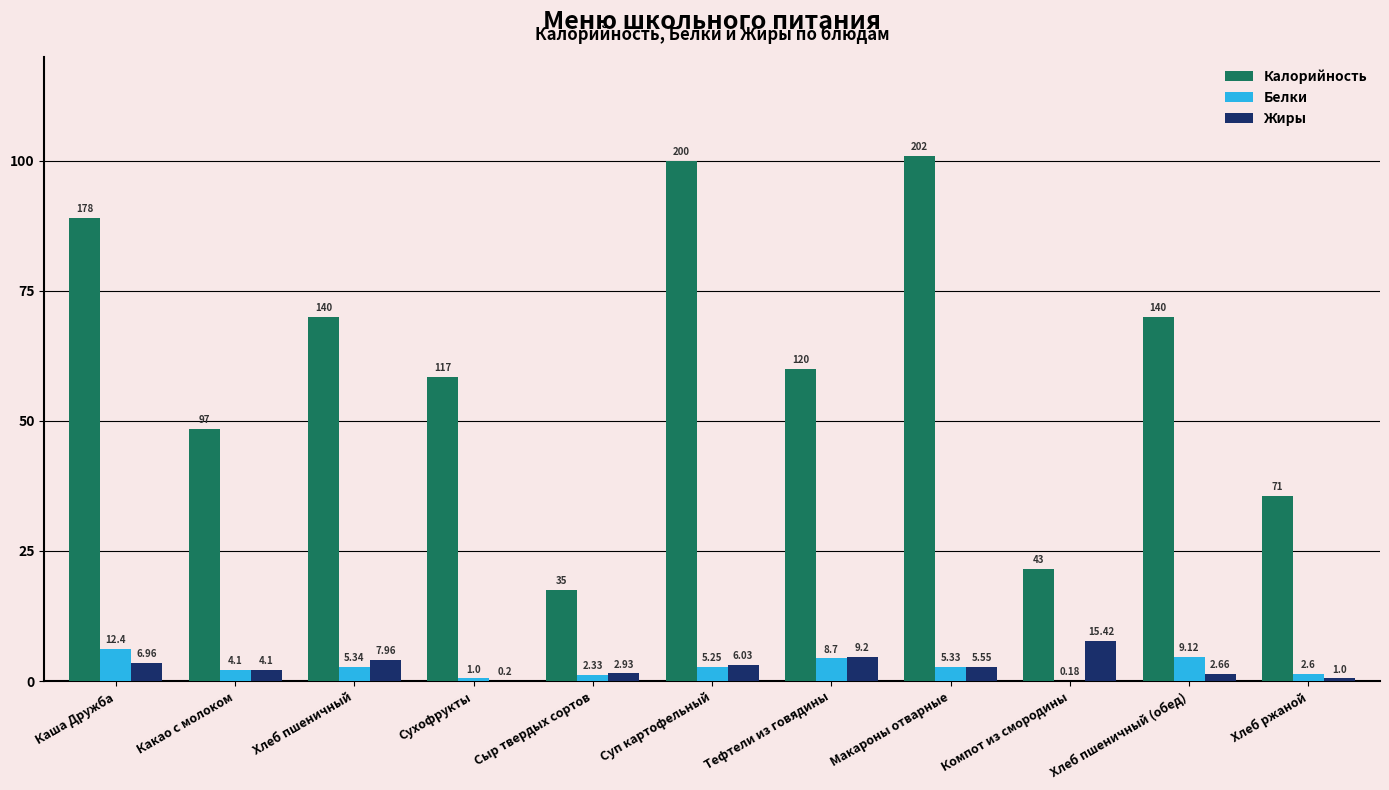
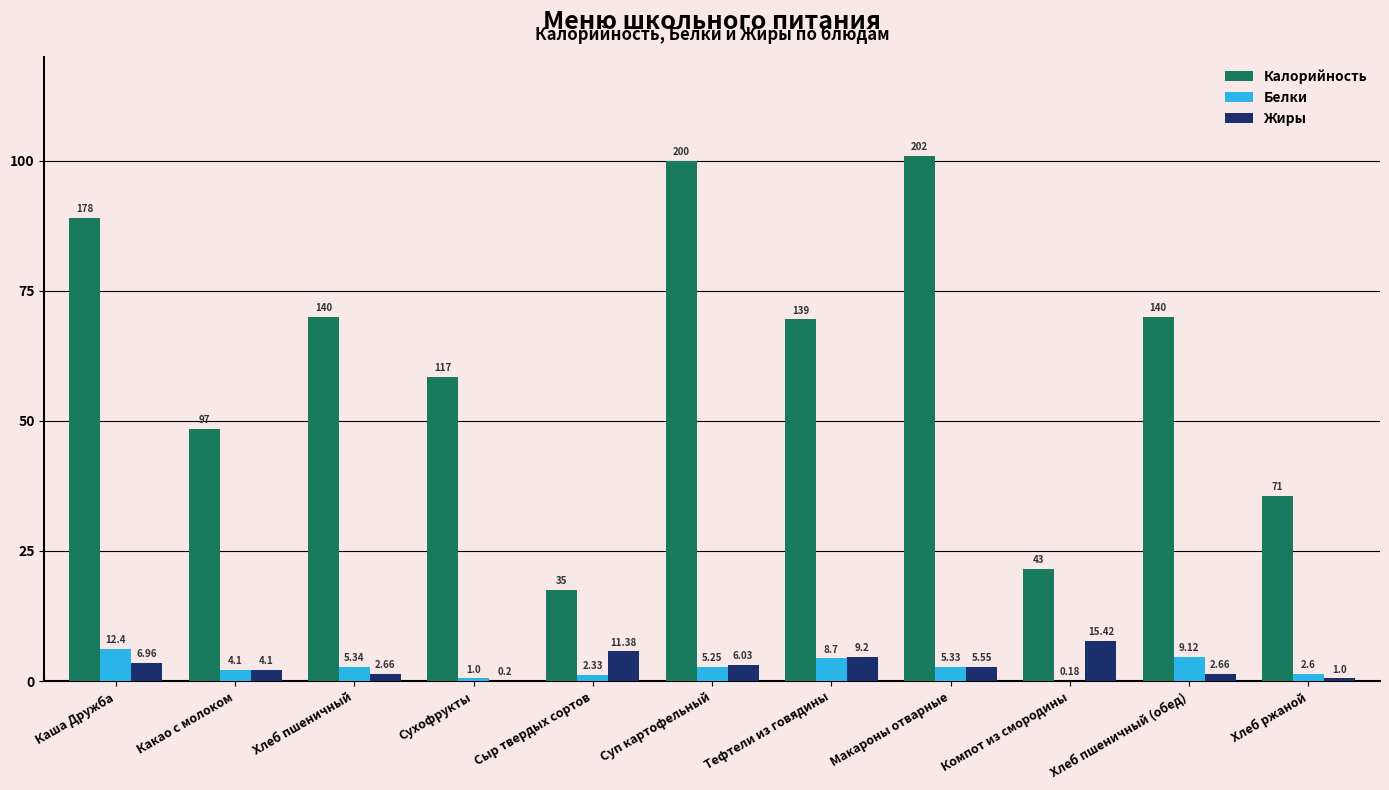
  {
    "Калорийность": {
      "Каша Дружба": 178,
      "Какао с молоком": 97,
      "Хлеб пшеничный": 140,
      "Сухофрукты": 117,
      "Сыр твердых сортов": 35,
      "Суп картофельный": 200,
-     "Тефтели из говядины": 120,
+     "Тефтели из говядины": 139,
      "Макароны отварные": 202,
      "Компот из смородины": 43,
      "Хлеб пшеничный (обед)": 140,
      "Хлеб ржаной": 71
    },
    "Белки": {
      "Каша Дружба": 12.4,
      "Какао с молоком": 4.1,
      "Хлеб пшеничный": 5.34,
      "Сухофрукты": 1.0,
      "Сыр твердых сортов": 2.33,
      "Суп картофельный": 5.25,
      "Тефтели из говядины": 8.7,
      "Макароны отварные": 5.33,
      "Компот из смородины": 0.18,
      "Хлеб пшеничный (обед)": 9.12,
      "Хлеб ржаной": 2.6
    },
    "Жиры": {
      "Каша Дружба": 6.96,
      "Какао с молоком": 4.1,
-     "Хлеб пшеничный": 7.96,
+     "Хлеб пшеничный": 2.66,
      "Сухофрукты": 0.2,
-     "Сыр твердых сортов": 2.93,
+     "Сыр твердых сортов": 11.38,
      "Суп картофельный": 6.03,
      "Тефтели из говядины": 9.2,
      "Макароны отварные": 5.55,
      "Компот из смородины": 15.42,
      "Хлеб пшеничный (обед)": 2.66,
      "Хлеб ржаной": 1.0
    }
  }
